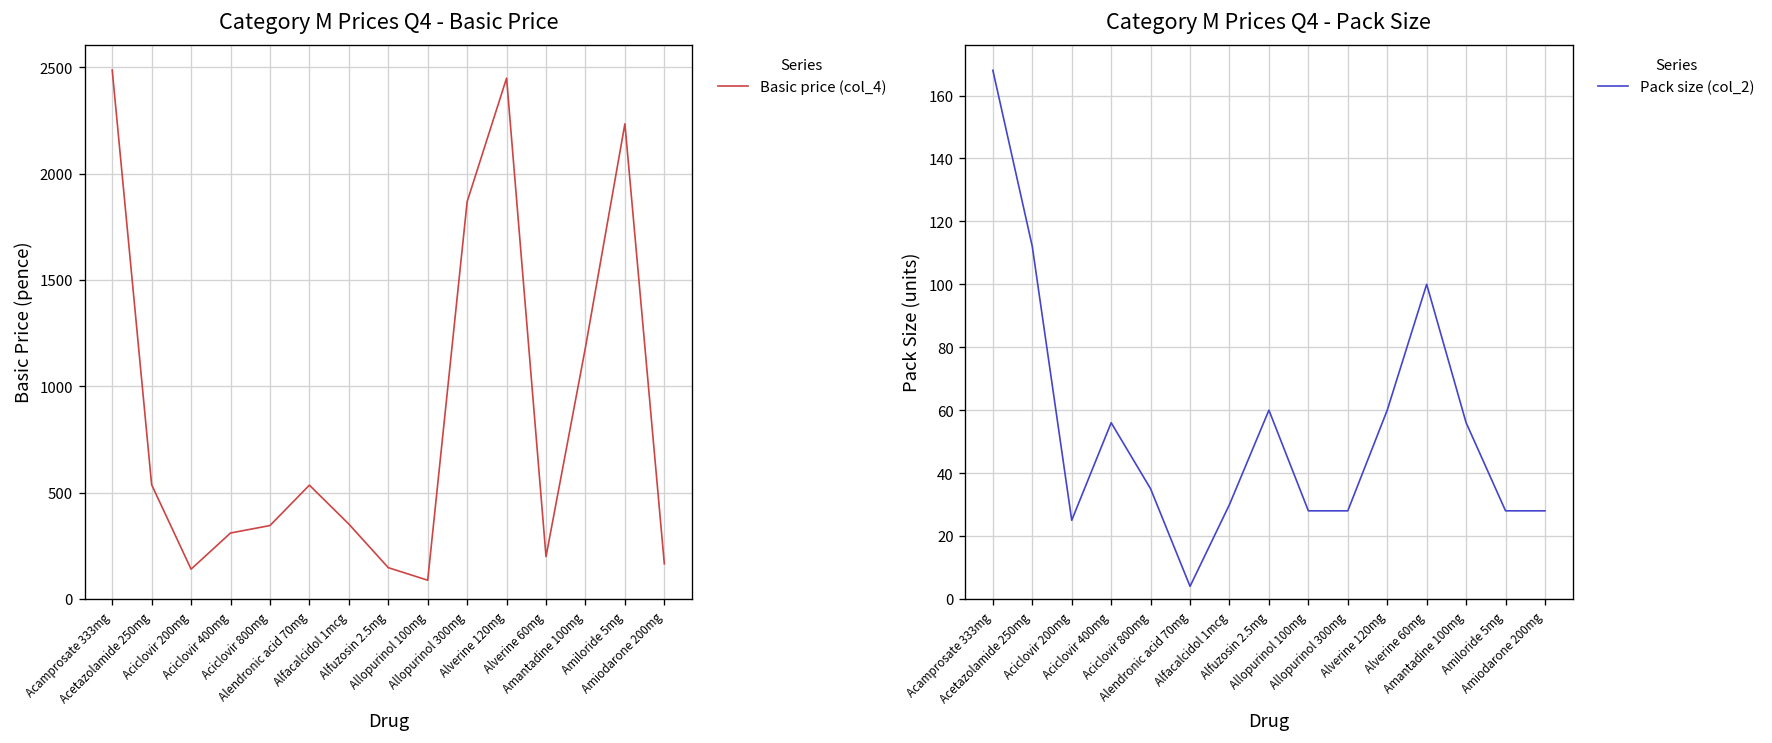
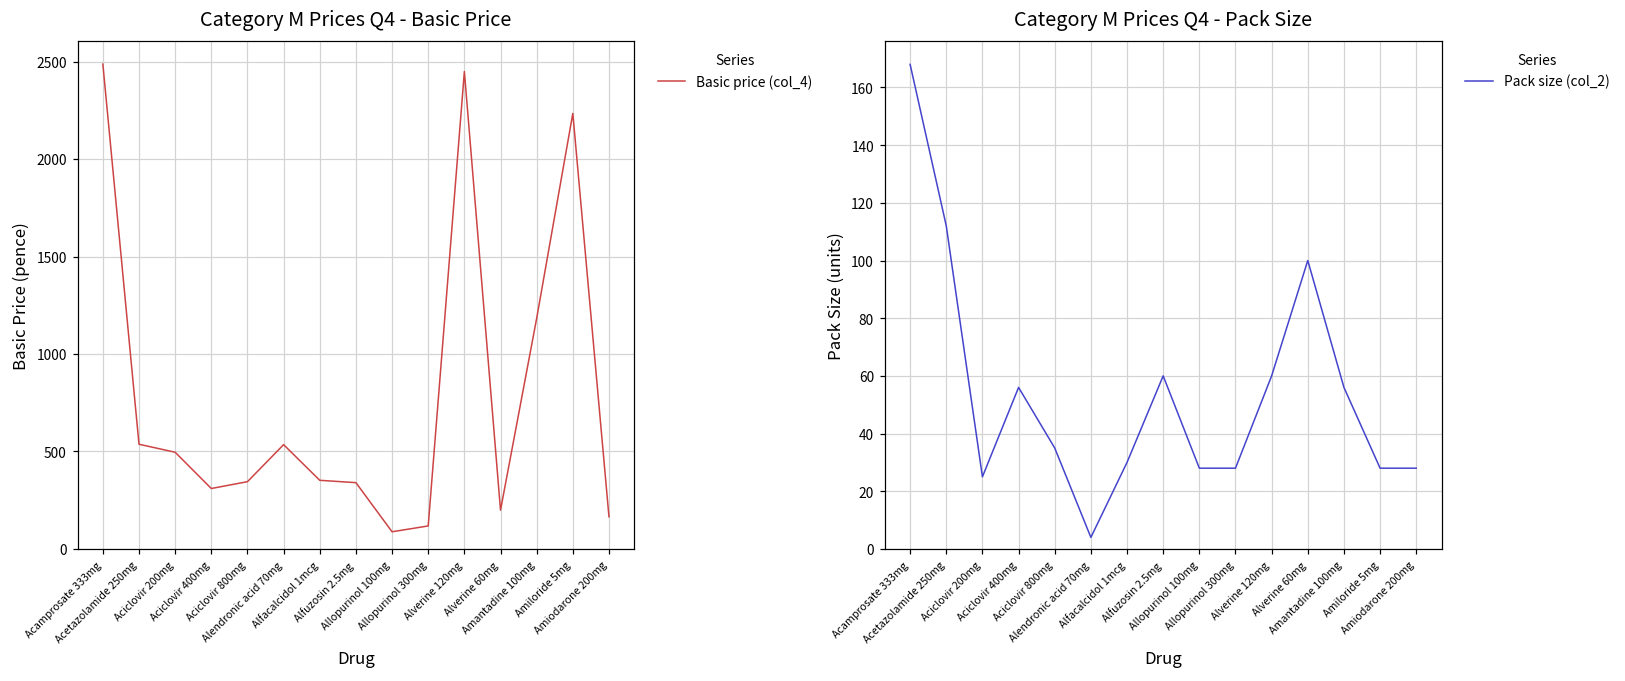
  {
    "Category M Prices Q4 - Basic Price": {
      "Acamprosate 333mg": 2490,
      "Acetazolamide 250mg": 540,
-     "Aciclovir 200mg": 140,
+     "Aciclovir 200mg": 500,
      "Aciclovir 400mg": 310,
      "Aciclovir 800mg": 350,
      "Alendronic acid 70mg": 540,
      "Alfacalcidol 1mcg": 350,
-     "Alfuzosin 2.5mg": 150,
+     "Alfuzosin 2.5mg": 340,
      "Allopurinol 100mg": 90,
-     "Allopurinol 300mg": 1870,
+     "Allopurinol 300mg": 120,
      "Alverine 120mg": 2450,
      "Alverine 60mg": 200,
      "Amantadine 100mg": 1180,
      "Amiloride 5mg": 2230,
      "Amiodarone 200mg": 170
    },
    "Category M Prices Q4 - Pack Size": {
      "Acamprosate 333mg": 168,
      "Acetazolamide 250mg": 112,
      "Aciclovir 200mg": 25,
      "Aciclovir 400mg": 56,
      "Aciclovir 800mg": 35,
      "Alendronic acid 70mg": 4,
      "Alfacalcidol 1mcg": 30,
      "Alfuzosin 2.5mg": 60,
      "Allopurinol 100mg": 28,
      "Allopurinol 300mg": 28,
      "Alverine 120mg": 60,
      "Alverine 60mg": 100,
      "Amantadine 100mg": 56,
      "Amiloride 5mg": 28,
      "Amiodarone 200mg": 28
    }
  }
